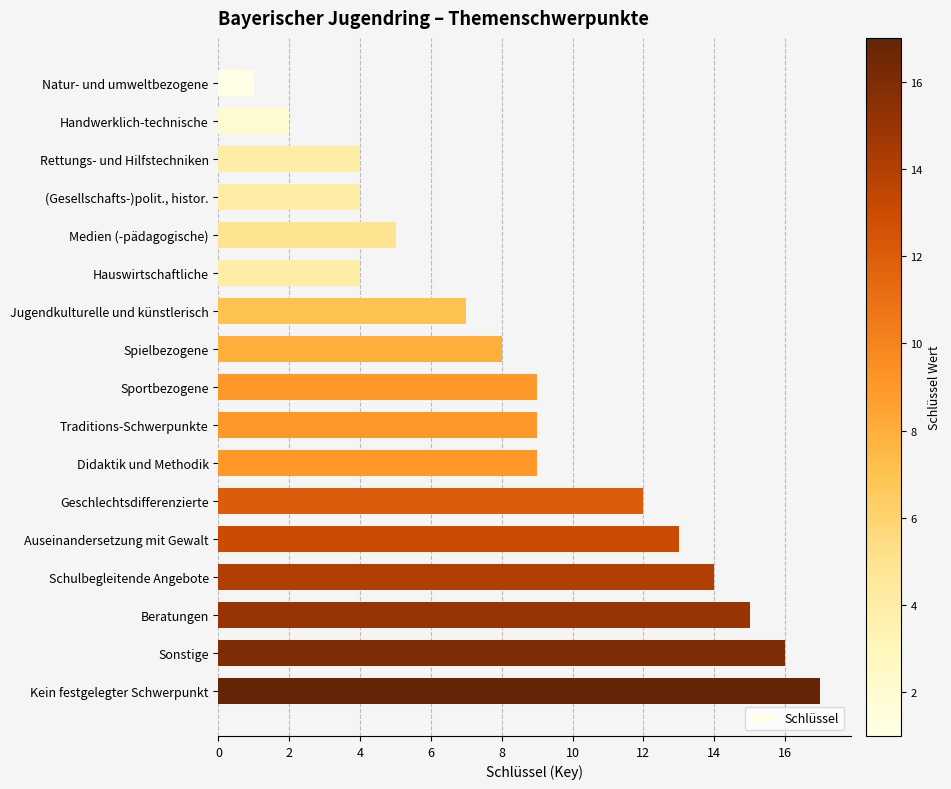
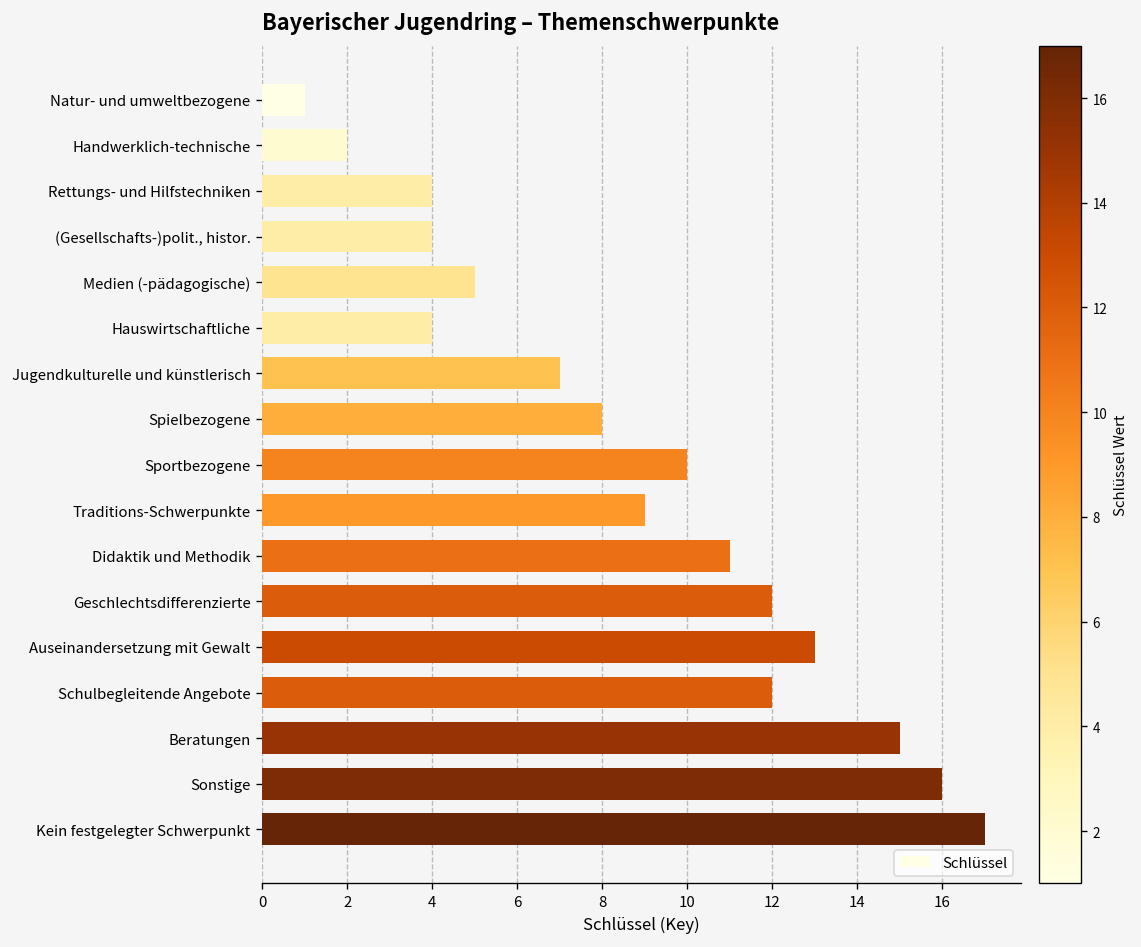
  {
    "Natur- und umweltbezogene": 1,
    "Handwerklich-technische": 2,
    "Rettungs- und Hilfstechniken": 4,
    "(Gesellschafts-)polit., histor.": 4,
    "Medien (-pädagogische)": 5,
    "Hauswirtschaftliche": 4,
    "Jugendkulturelle und künstlerisch": 7,
    "Spielbezogene": 8,
-   "Sportbezogene": 9,
+   "Sportbezogene": 10,
    "Traditions-Schwerpunkte": 9,
-   "Didaktik und Methodik": 9,
+   "Didaktik und Methodik": 11,
    "Geschlechtsdifferenzierte": 12,
    "Auseinandersetzung mit Gewalt": 13,
-   "Schulbegleitende Angebote": 14,
+   "Schulbegleitende Angebote": 12,
    "Beratungen": 15,
    "Sonstige": 16,
    "Kein festgelegter Schwerpunkt": 17
  }
